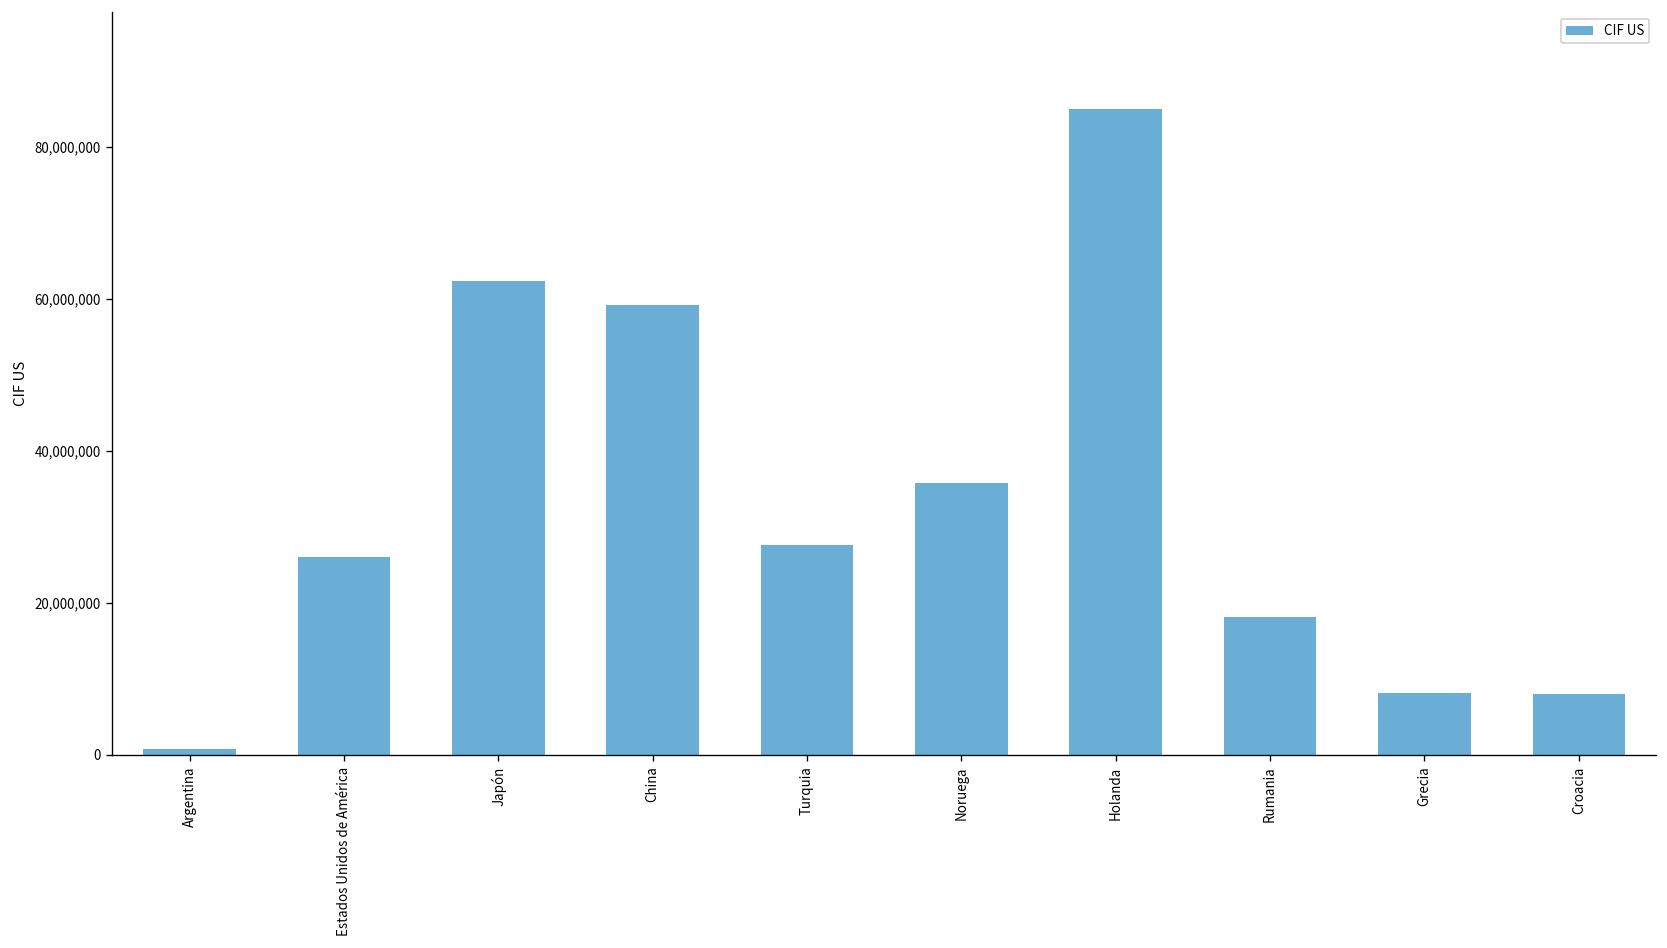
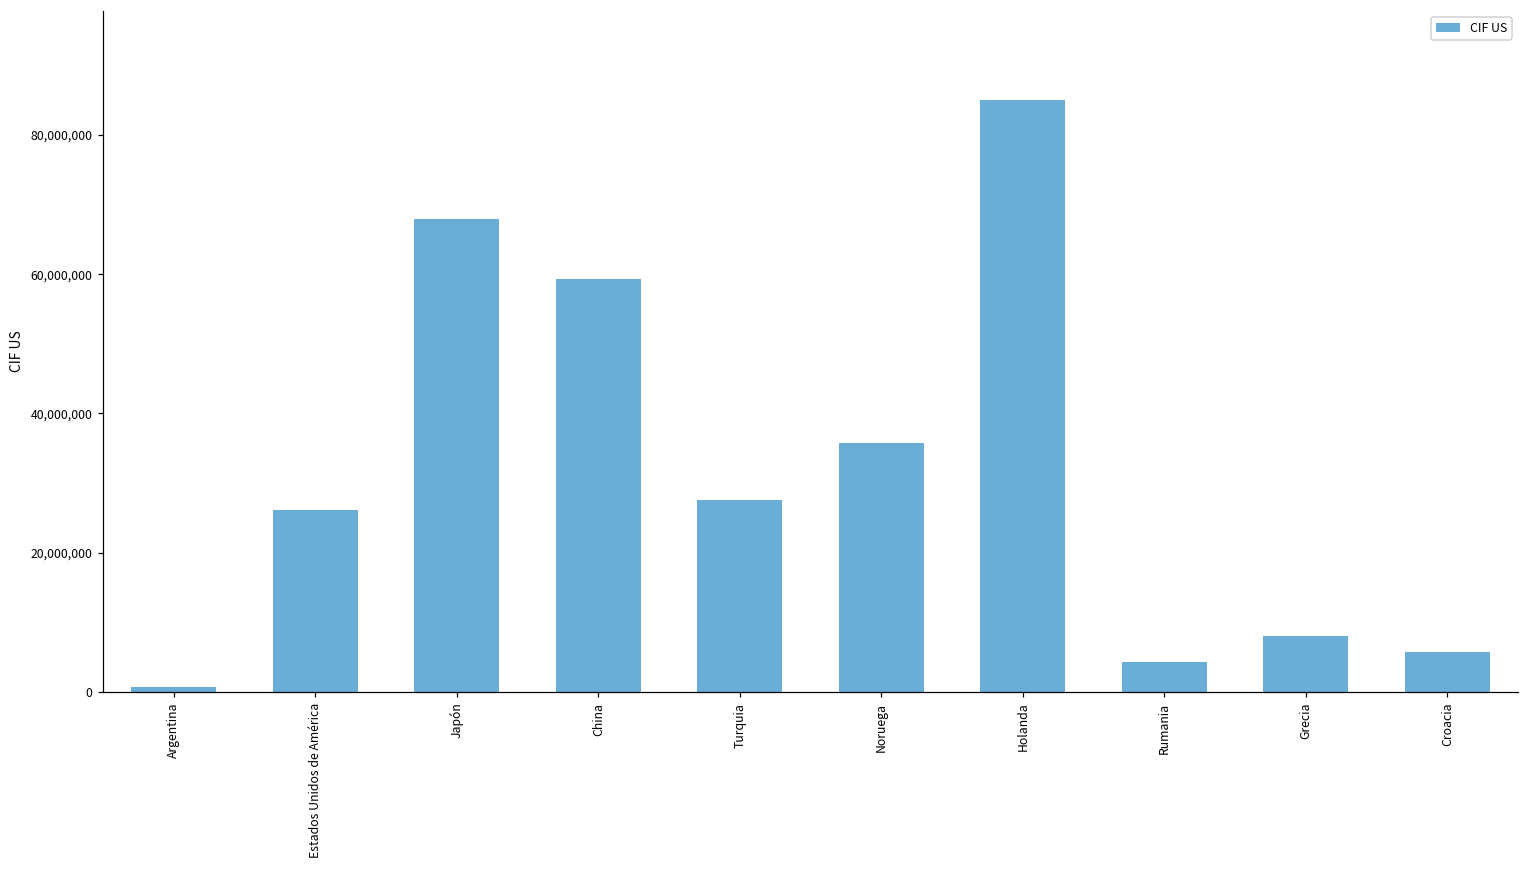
  {
    "Argentina": "1,000,000",
    "Estados Unidos de América": "26,000,000",
-   "Japón": "62,000,000",
+   "Japón": "68,000,000",
    "China": "59,000,000",
    "Turquia": "28,000,000",
    "Noruega": "36,000,000",
    "Holanda": "85,000,000",
-   "Rumania": "18,000,000",
+   "Rumania": "4,000,000",
    "Grecia": "8,000,000",
-   "Croacia": "8,000,000"
+   "Croacia": "6,000,000"
  }
